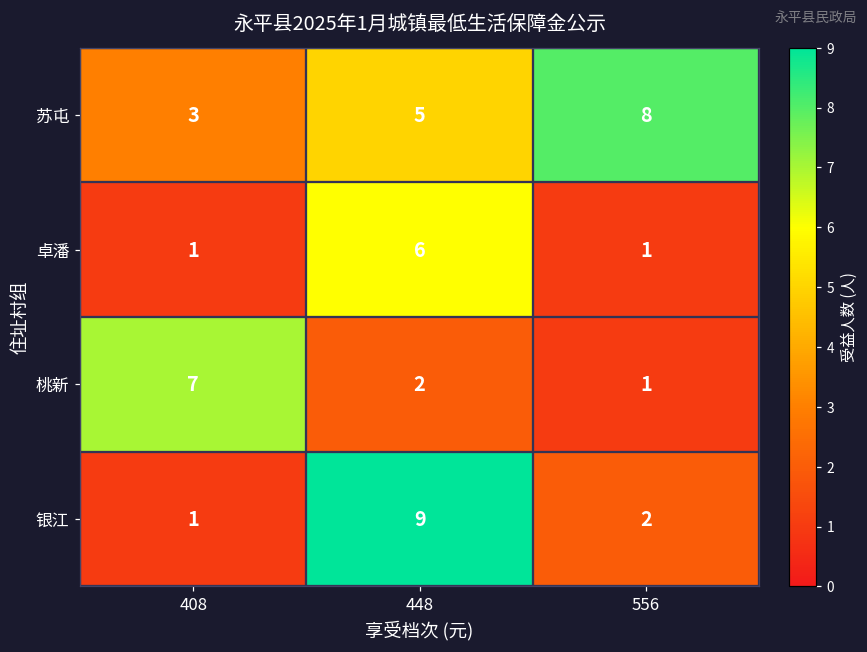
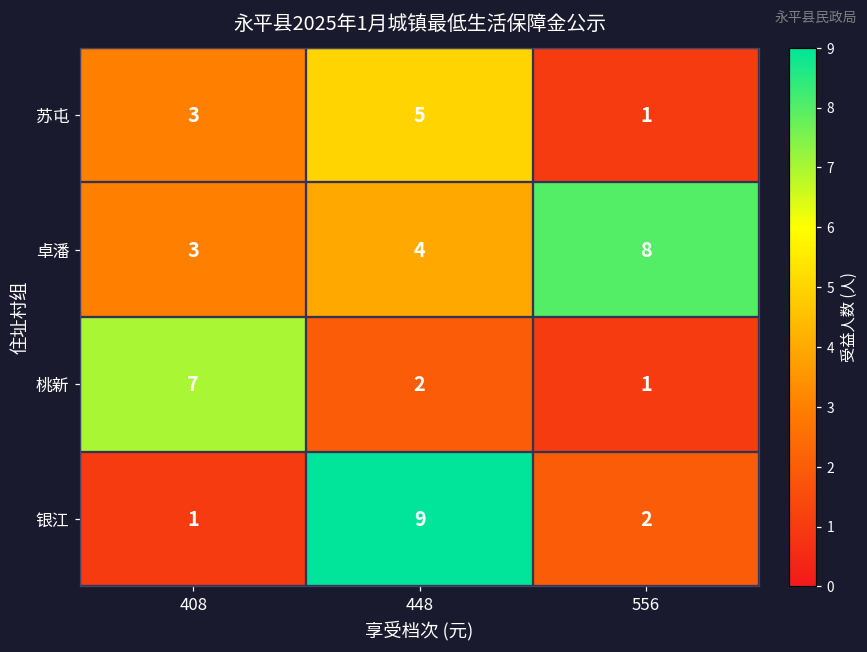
  {
    "苏屯": {
      "408": 3,
      "448": 5,
-     "556": 8
+     "556": 1
    },
    "卓潘": {
-     "408": 1,
-     "448": 6,
-     "556": 1
+     "408": 3,
+     "448": 4,
+     "556": 8
    },
    "桃新": {
      "408": 7,
      "448": 2,
      "556": 1
    },
    "银江": {
      "408": 1,
      "448": 9,
      "556": 2
    }
  }
